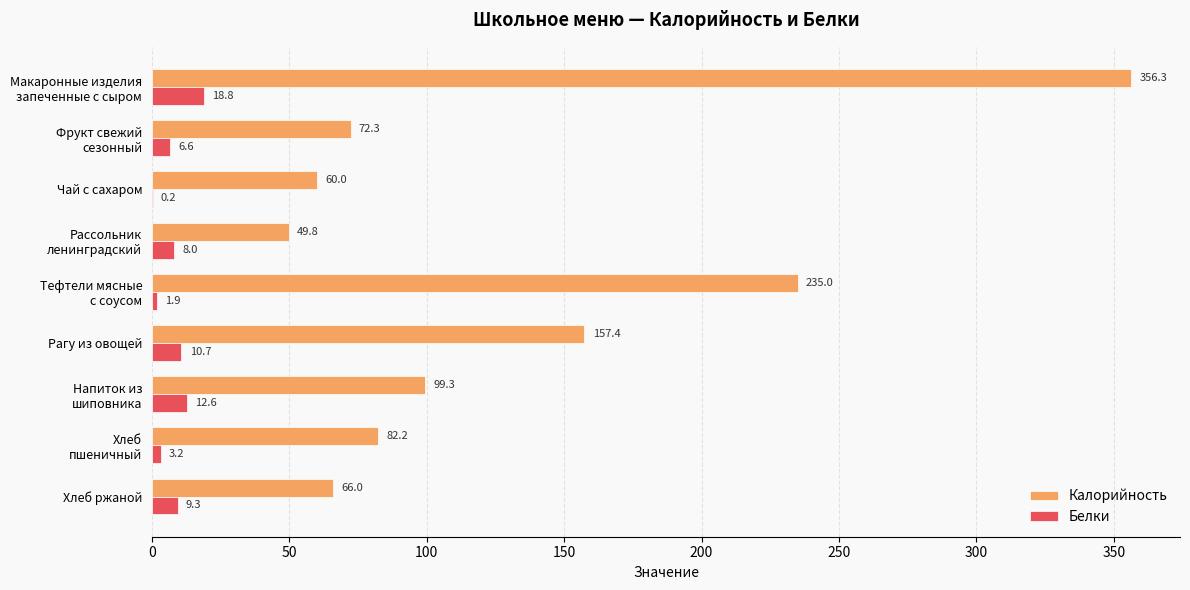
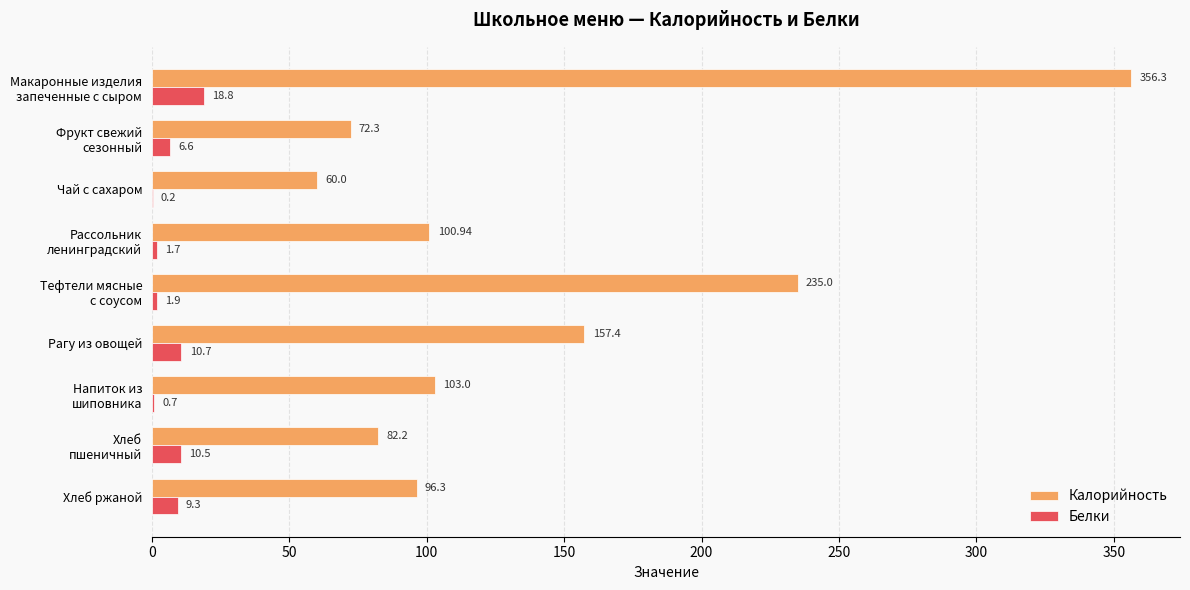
  {
    "Калорийность": {
      "Макаронные изделия запеченные с сыром": 356.3,
      "Фрукт свежий сезонный": 72.3,
      "Чай с сахаром": 60.0,
-     "Рассольник ленинградский": 49.8,
+     "Рассольник ленинградский": 100.94,
      "Тефтели мясные с соусом": 235.0,
      "Рагу из овощей": 157.4,
-     "Напиток из шиповника": 99.3,
+     "Напиток из шиповника": 103.0,
      "Хлеб пшеничный": 82.2,
-     "Хлеб ржаной": 66.0
+     "Хлеб ржаной": 96.3
    },
    "Белки": {
      "Макаронные изделия запеченные с сыром": 18.8,
      "Фрукт свежий сезонный": 6.6,
      "Чай с сахаром": 0.2,
-     "Рассольник ленинградский": 8.0,
+     "Рассольник ленинградский": 1.7,
      "Тефтели мясные с соусом": 1.9,
      "Рагу из овощей": 10.7,
-     "Напиток из шиповника": 12.6,
-     "Хлеб пшеничный": 3.2,
+     "Напиток из шиповника": 0.7,
+     "Хлеб пшеничный": 10.5,
      "Хлеб ржаной": 9.3
    }
  }
